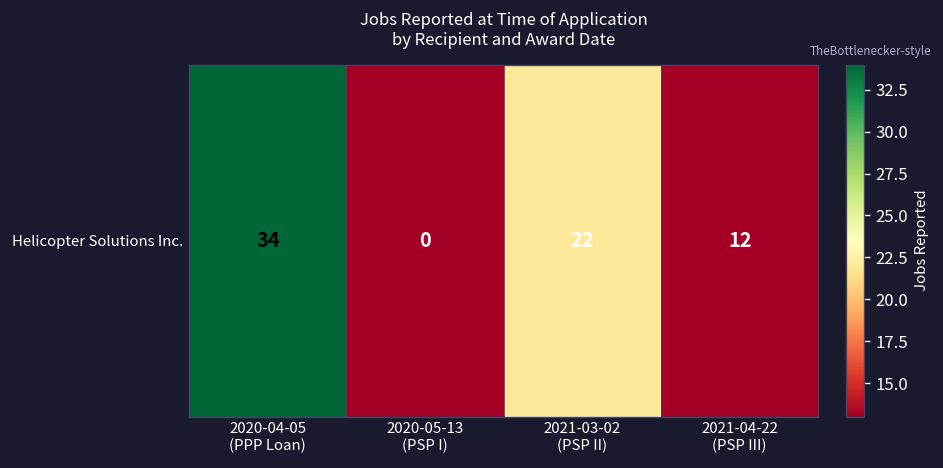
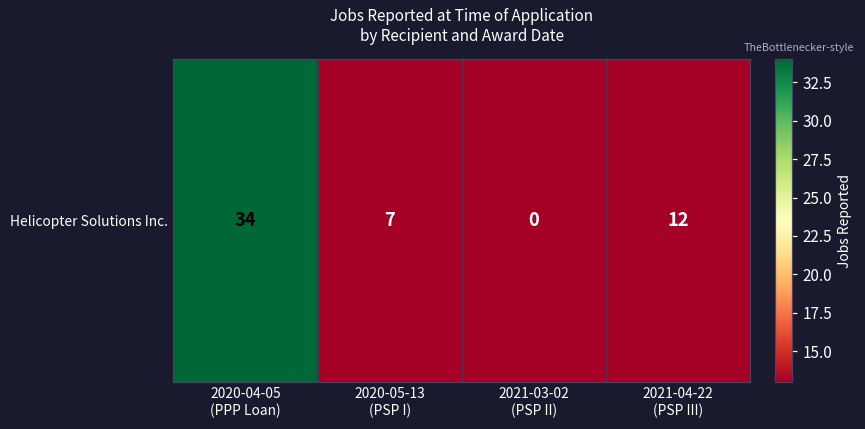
  {
    "Helicopter Solutions Inc.": {
      "2020-04-05 (PPP Loan)": 34,
-     "2020-05-13 (PSP I)": 0,
-     "2021-03-02 (PSP II)": 22,
+     "2020-05-13 (PSP I)": 7,
+     "2021-03-02 (PSP II)": 0,
      "2021-04-22 (PSP III)": 12
    }
  }
